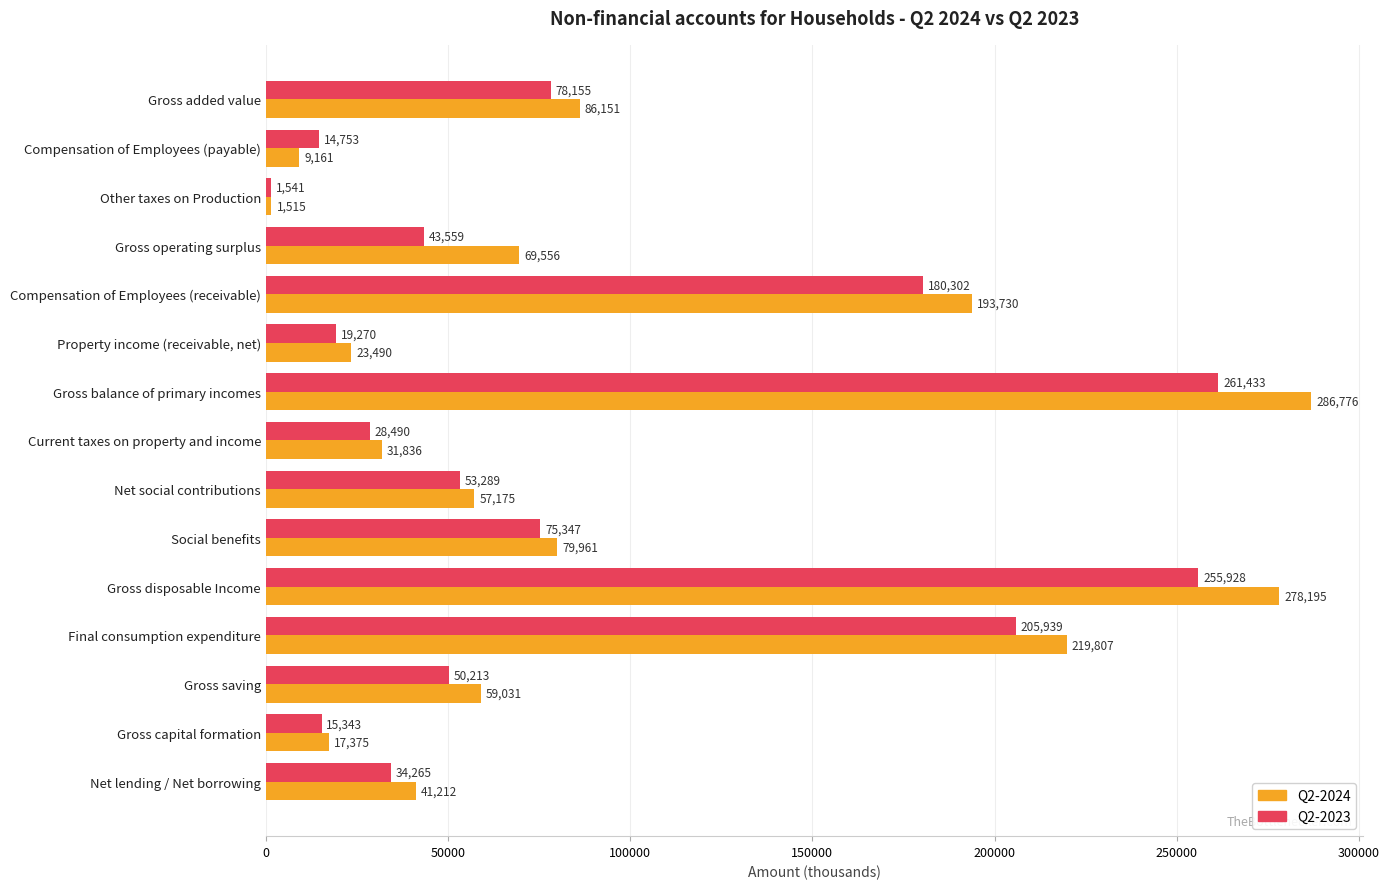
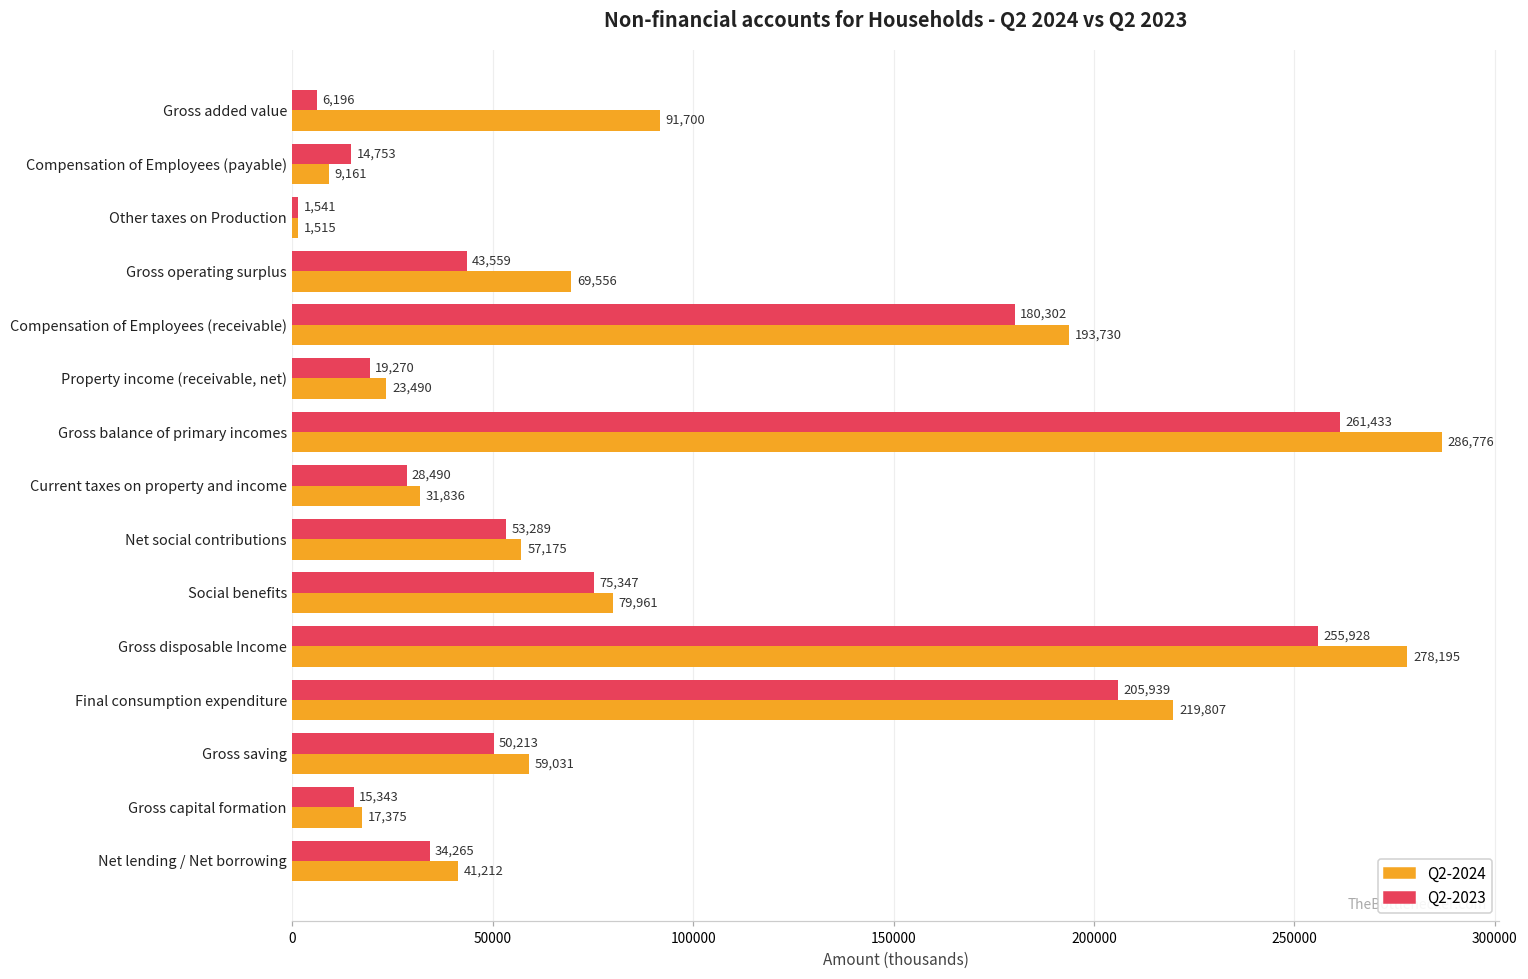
  {
    "Q2-2024": {
-     "Gross added value": "86,151",
+     "Gross added value": "91,700",
      "Compensation of Employees (payable)": "9,161",
      "Other taxes on Production": "1,515",
      "Gross operating surplus": "69,556",
      "Compensation of Employees (receivable)": "193,730",
      "Property income (receivable, net)": "23,490",
      "Gross balance of primary incomes": "286,776",
      "Current taxes on property and income": "31,836",
      "Net social contributions": "57,175",
      "Social benefits": "79,961",
      "Gross disposable Income": "278,195",
      "Final consumption expenditure": "219,807",
      "Gross saving": "59,031",
      "Gross capital formation": "17,375",
      "Net lending / Net borrowing": "41,212"
    },
    "Q2-2023": {
-     "Gross added value": "78,155",
+     "Gross added value": "6,196",
      "Compensation of Employees (payable)": "14,753",
      "Other taxes on Production": "1,541",
      "Gross operating surplus": "43,559",
      "Compensation of Employees (receivable)": "180,302",
      "Property income (receivable, net)": "19,270",
      "Gross balance of primary incomes": "261,433",
      "Current taxes on property and income": "28,490",
      "Net social contributions": "53,289",
      "Social benefits": "75,347",
      "Gross disposable Income": "255,928",
      "Final consumption expenditure": "205,939",
      "Gross saving": "50,213",
      "Gross capital formation": "15,343",
      "Net lending / Net borrowing": "34,265"
    }
  }
